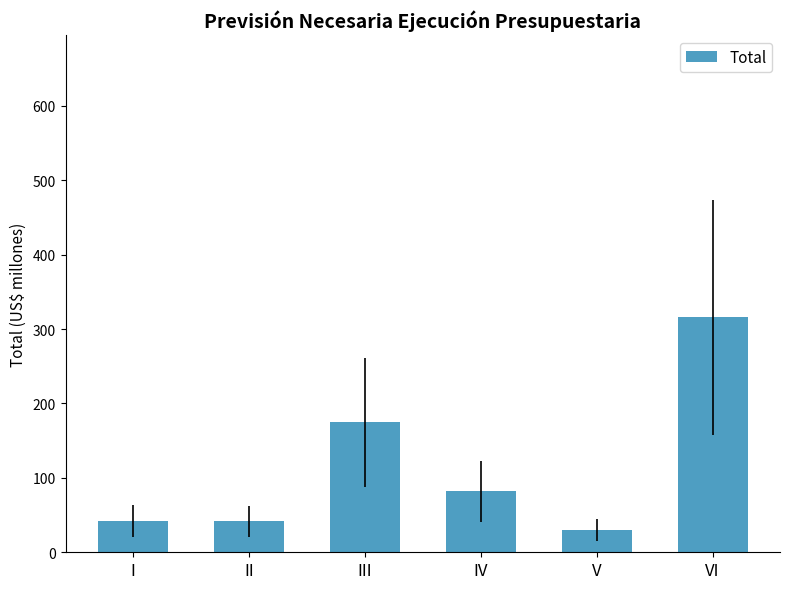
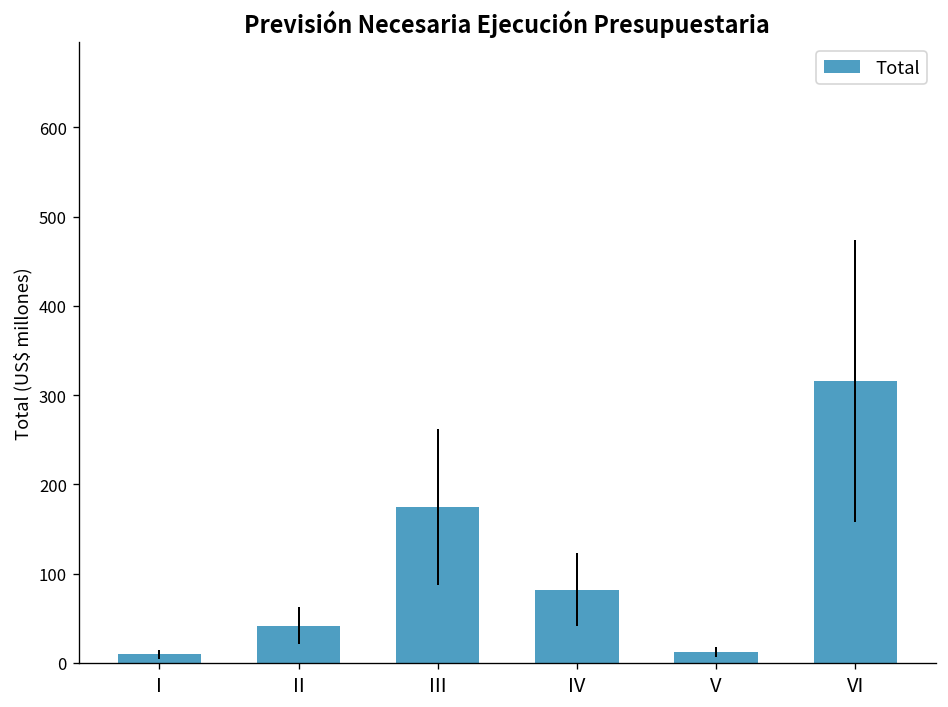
  {
-   "I": 40,
+   "I": 10,
    "II": 40,
    "III": 170,
    "IV": 80,
-   "V": 30,
+   "V": 10,
    "VI": 320
  }
